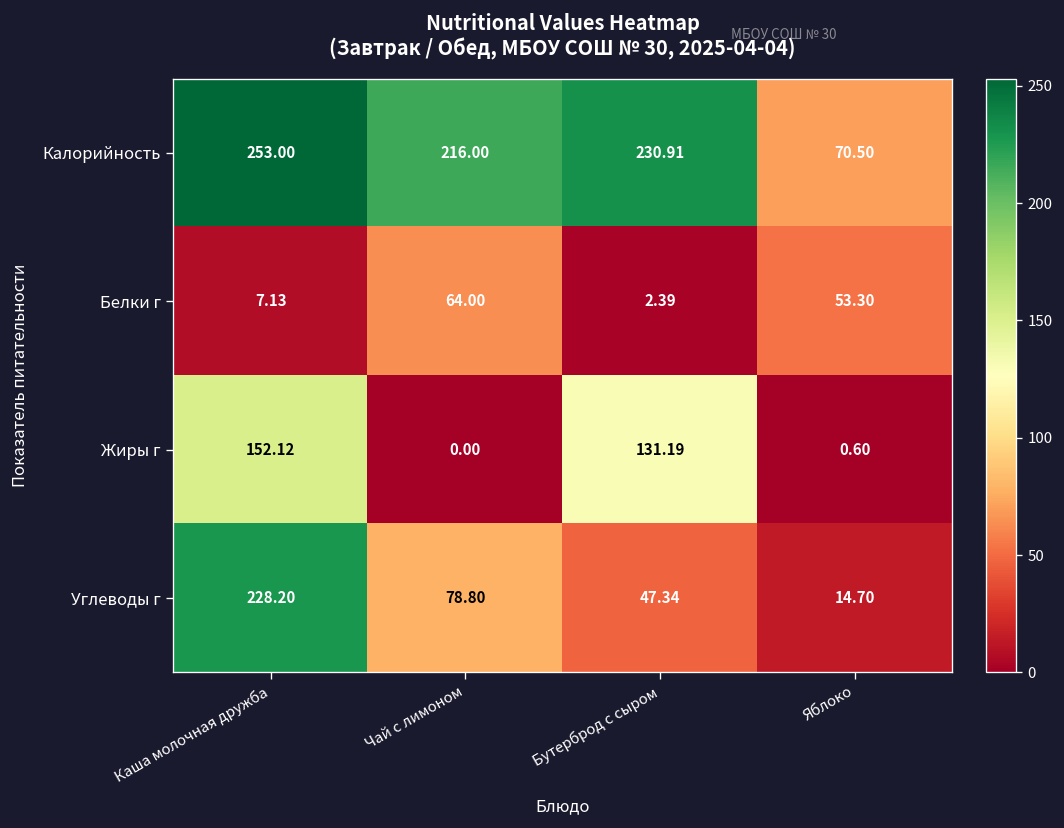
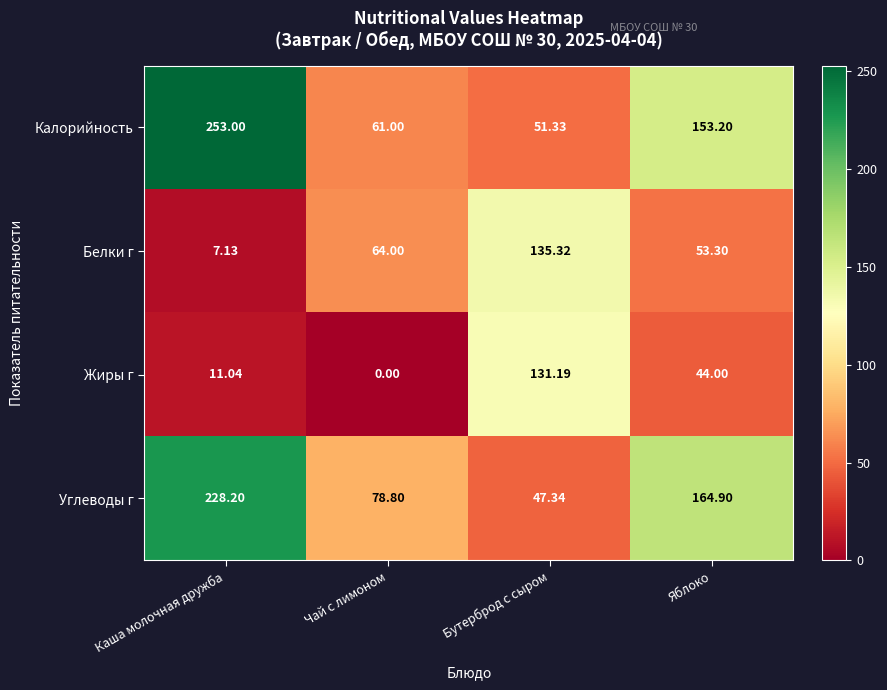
  {
    "Калорийность": {
      "Каша молочная дружба": 253.00,
-     "Чай с лимоном": 216.00,
-     "Бутерброд с сыром": 230.91,
-     "Яблоко": 70.50
+     "Чай с лимоном": 61.00,
+     "Бутерброд с сыром": 51.33,
+     "Яблоко": 153.20
    },
    "Белки г": {
      "Каша молочная дружба": 7.13,
      "Чай с лимоном": 64.00,
-     "Бутерброд с сыром": 2.39,
+     "Бутерброд с сыром": 135.32,
      "Яблоко": 53.30
    },
    "Жиры г": {
-     "Каша молочная дружба": 152.12,
+     "Каша молочная дружба": 11.04,
      "Чай с лимоном": 0.00,
      "Бутерброд с сыром": 131.19,
-     "Яблоко": 0.60
+     "Яблоко": 44.00
    },
    "Углеводы г": {
      "Каша молочная дружба": 228.20,
      "Чай с лимоном": 78.80,
      "Бутерброд с сыром": 47.34,
-     "Яблоко": 14.70
+     "Яблоко": 164.90
    }
  }
